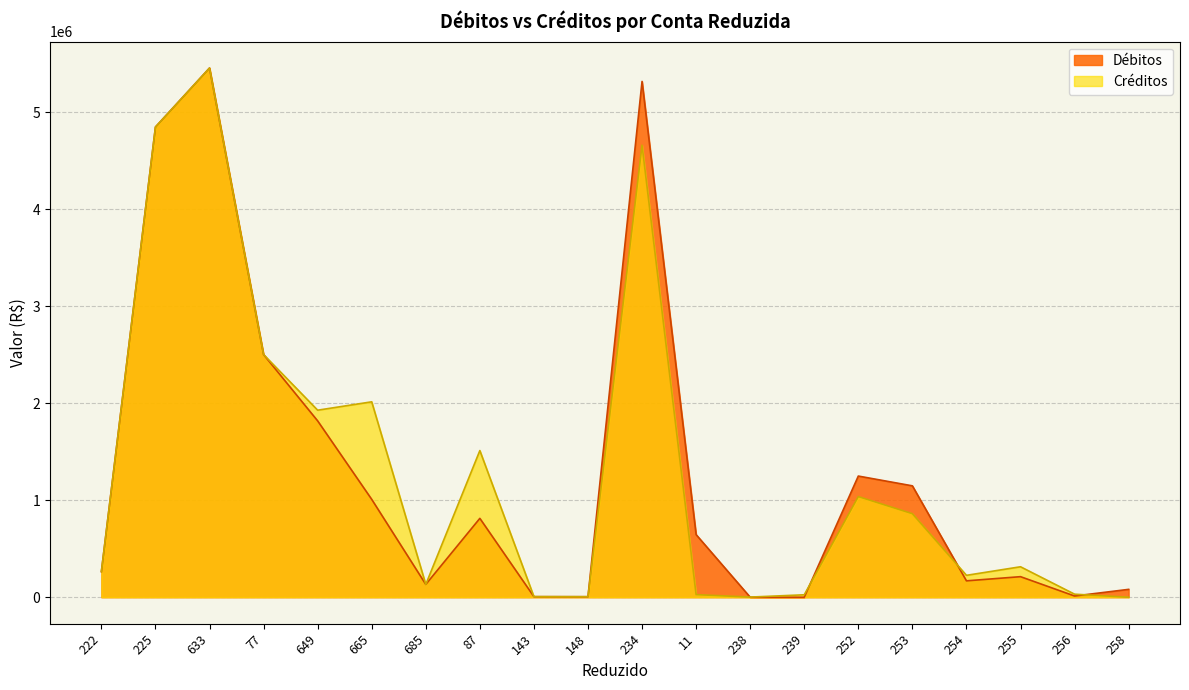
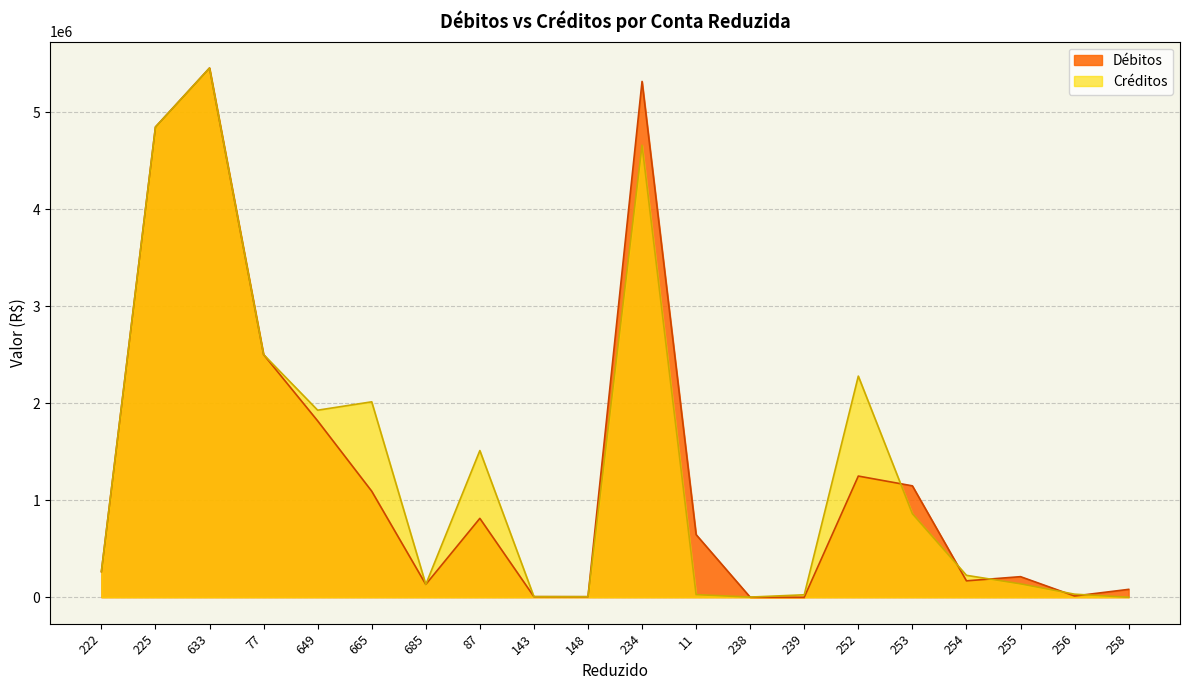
  {
    "Débitos": {
      "649": 1800000,
-     "665": 1000000,
+     "665": 1100000,
      "87": 800000,
      "234": 5300000,
      "11": 600000,
      "252": 1200000,
      "253": 1100000,
      "254": 200000,
      "255": 200000,
      "258": 100000
    },
    "Créditos": {
      "649": 1900000,
      "665": 2000000,
      "87": 1500000,
      "234": 4700000,
      "11": 0,
-     "252": 1000000,
+     "252": 2300000,
      "253": 900000,
      "254": 200000,
-     "255": 300000,
+     "255": 100000,
      "258": 0
    }
  }
